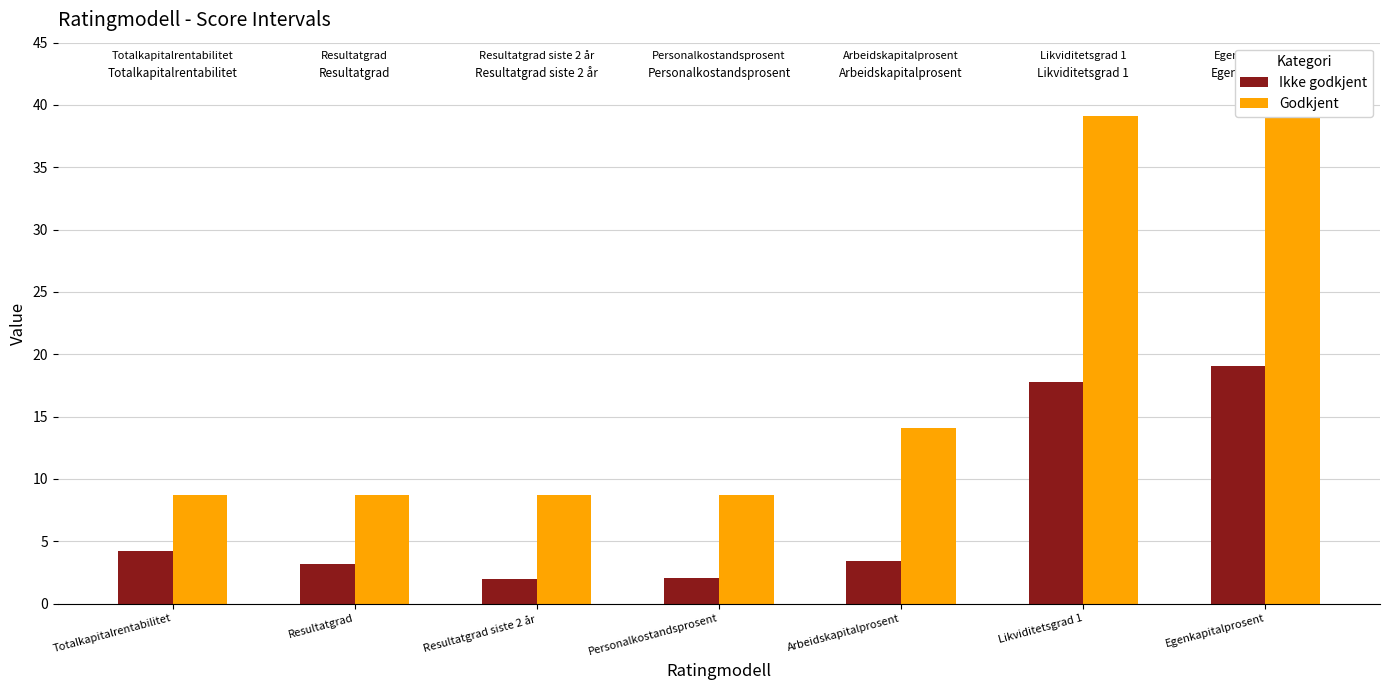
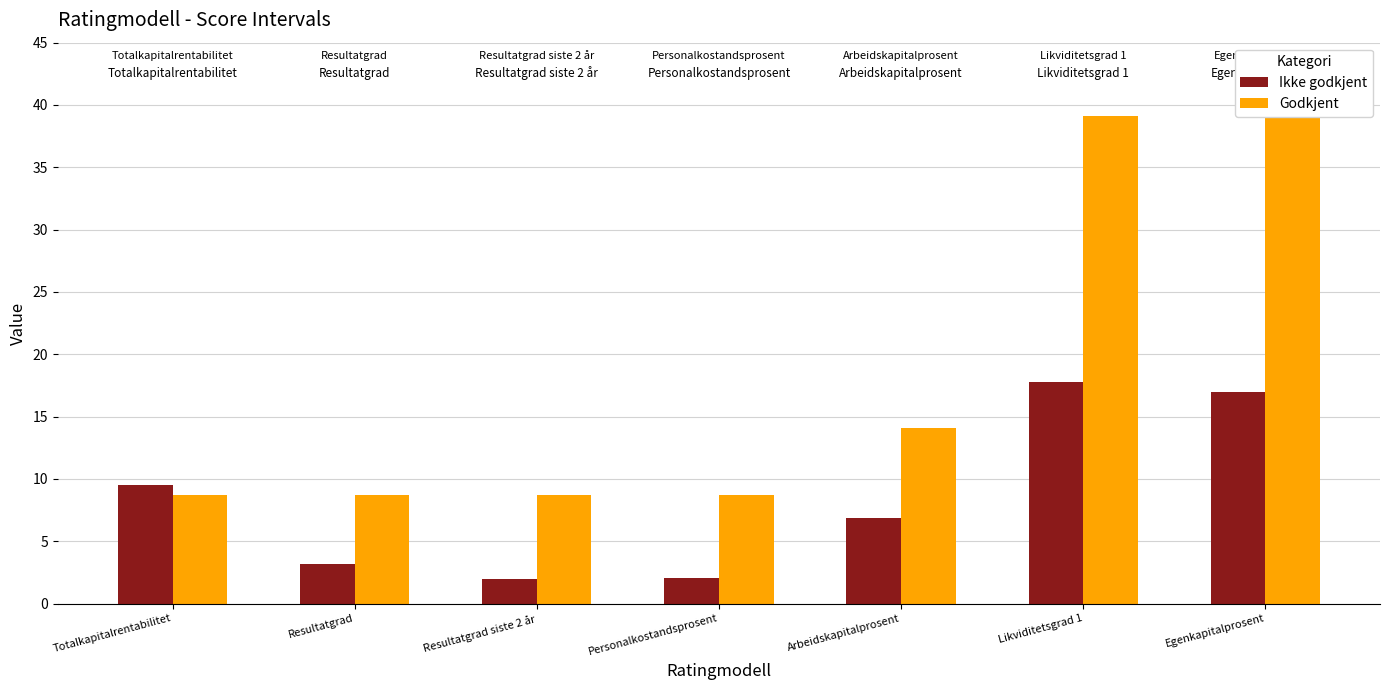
  {
    "Ikke godkjent": {
-     "Totalkapitalrentabilitet": 4.2,
+     "Totalkapitalrentabilitet": 9.5,
      "Resultatgrad": 3.2,
      "Resultatgrad siste 2 år": 2.0,
      "Personalkostandsprosent": 2.1,
-     "Arbeidskapitalprosent": 3.4,
+     "Arbeidskapitalprosent": 6.9,
      "Likviditetsgrad 1": 17.8,
-     "Egenkapitalprosent": 19.1
+     "Egenkapitalprosent": 16.9
    },
    "Godkjent": {
      "Totalkapitalrentabilitet": 8.7,
      "Resultatgrad": 8.7,
      "Resultatgrad siste 2 år": 8.7,
      "Personalkostandsprosent": 8.7,
      "Arbeidskapitalprosent": 14.1,
      "Likviditetsgrad 1": 39.1
    }
  }
